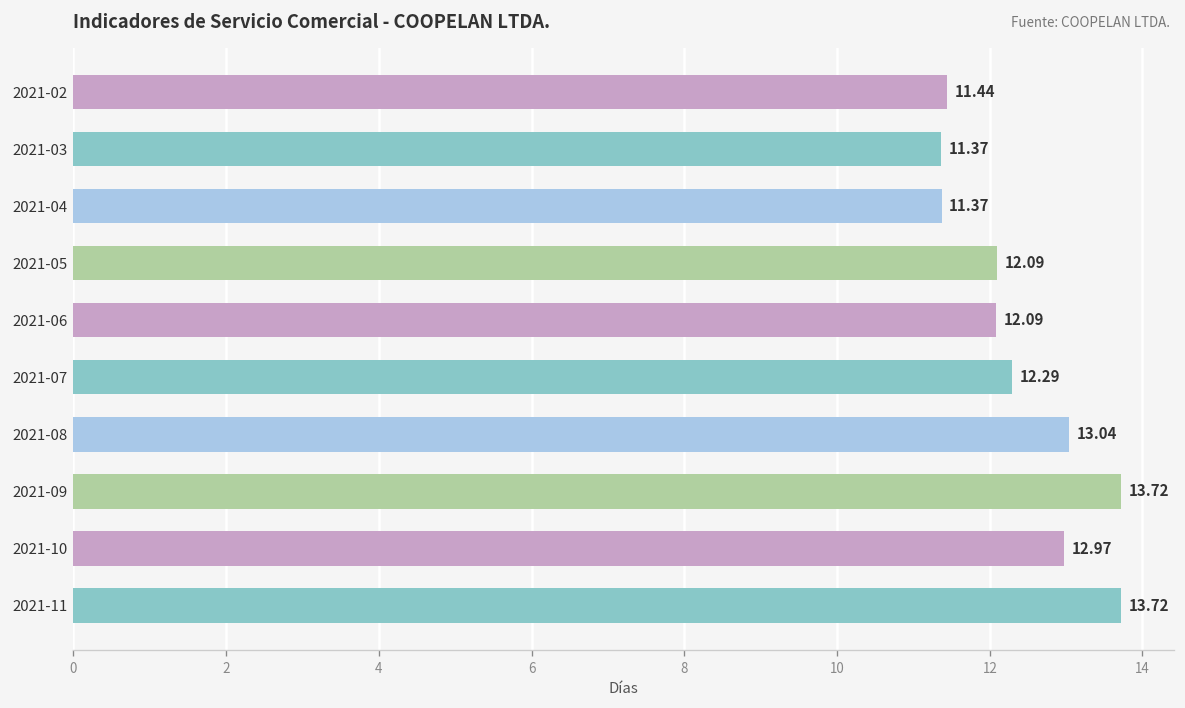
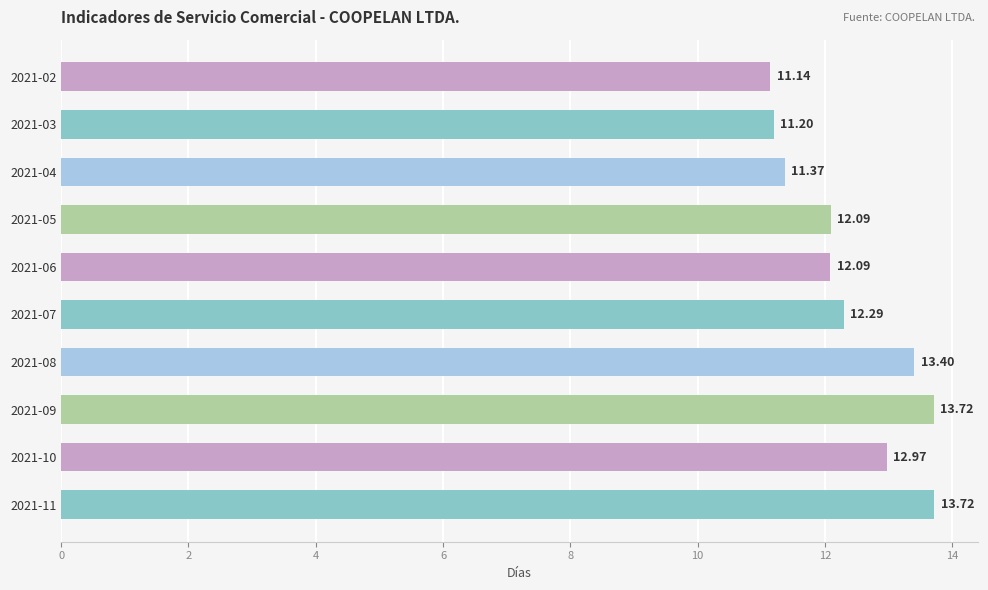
  {
-   "2021-02": 11.44,
-   "2021-03": 11.37,
+   "2021-02": 11.14,
+   "2021-03": 11.20,
    "2021-04": 11.37,
    "2021-05": 12.09,
    "2021-06": 12.09,
    "2021-07": 12.29,
-   "2021-08": 13.04,
+   "2021-08": 13.40,
    "2021-09": 13.72,
    "2021-10": 12.97,
    "2021-11": 13.72
  }
